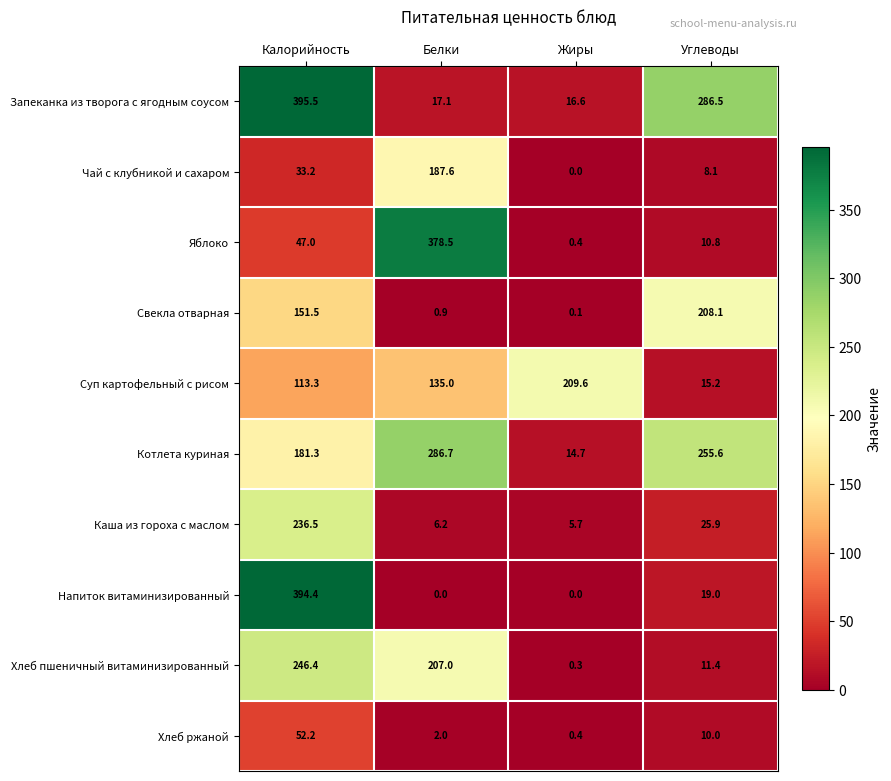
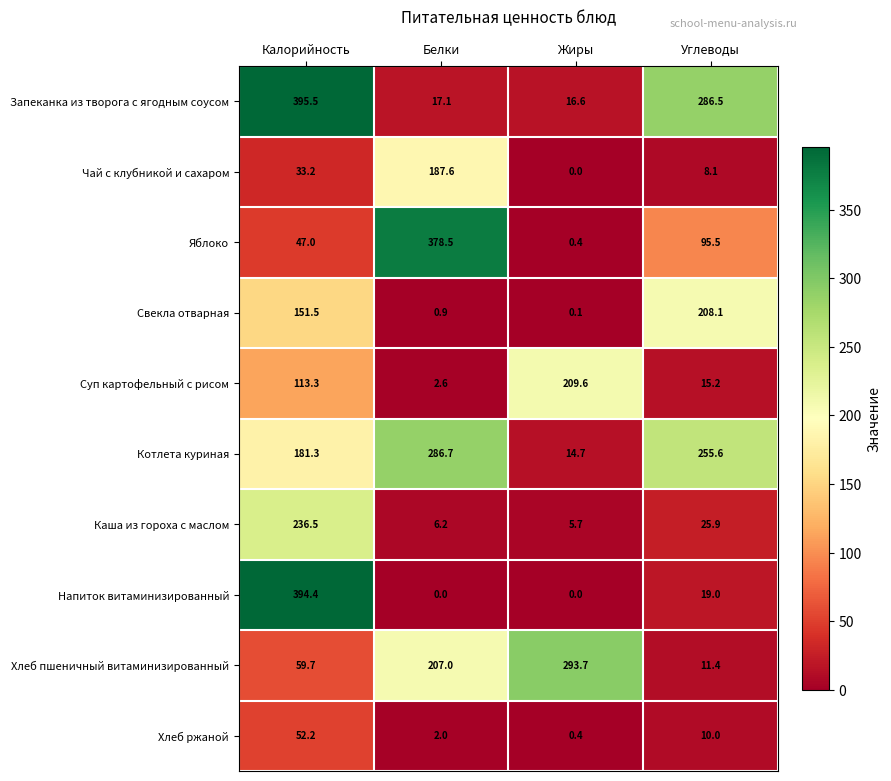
  {
    "Запеканка из творога с ягодным соусом": {
      "Калорийность": 395.5,
      "Белки": 17.1,
      "Жиры": 16.6,
      "Углеводы": 286.5
    },
    "Чай с клубникой и сахаром": {
      "Калорийность": 33.2,
      "Белки": 187.6,
      "Жиры": 0.0,
      "Углеводы": 8.1
    },
    "Яблоко": {
      "Калорийность": 47.0,
      "Белки": 378.5,
      "Жиры": 0.4,
-     "Углеводы": 10.8
+     "Углеводы": 95.5
    },
    "Свекла отварная": {
      "Калорийность": 151.5,
      "Белки": 0.9,
      "Жиры": 0.1,
      "Углеводы": 208.1
    },
    "Суп картофельный с рисом": {
      "Калорийность": 113.3,
-     "Белки": 135.0,
+     "Белки": 2.6,
      "Жиры": 209.6,
      "Углеводы": 15.2
    },
    "Котлета куриная": {
      "Калорийность": 181.3,
      "Белки": 286.7,
      "Жиры": 14.7,
      "Углеводы": 255.6
    },
    "Каша из гороха с маслом": {
      "Калорийность": 236.5,
      "Белки": 6.2,
      "Жиры": 5.7,
      "Углеводы": 25.9
    },
    "Напиток витаминизированный": {
      "Калорийность": 394.4,
      "Белки": 0.0,
      "Жиры": 0.0,
      "Углеводы": 19.0
    },
    "Хлеб пшеничный витаминизированный": {
-     "Калорийность": 246.4,
+     "Калорийность": 59.7,
      "Белки": 207.0,
-     "Жиры": 0.3,
+     "Жиры": 293.7,
      "Углеводы": 11.4
    },
    "Хлеб ржаной": {
      "Калорийность": 52.2,
      "Белки": 2.0,
      "Жиры": 0.4,
      "Углеводы": 10.0
    }
  }
